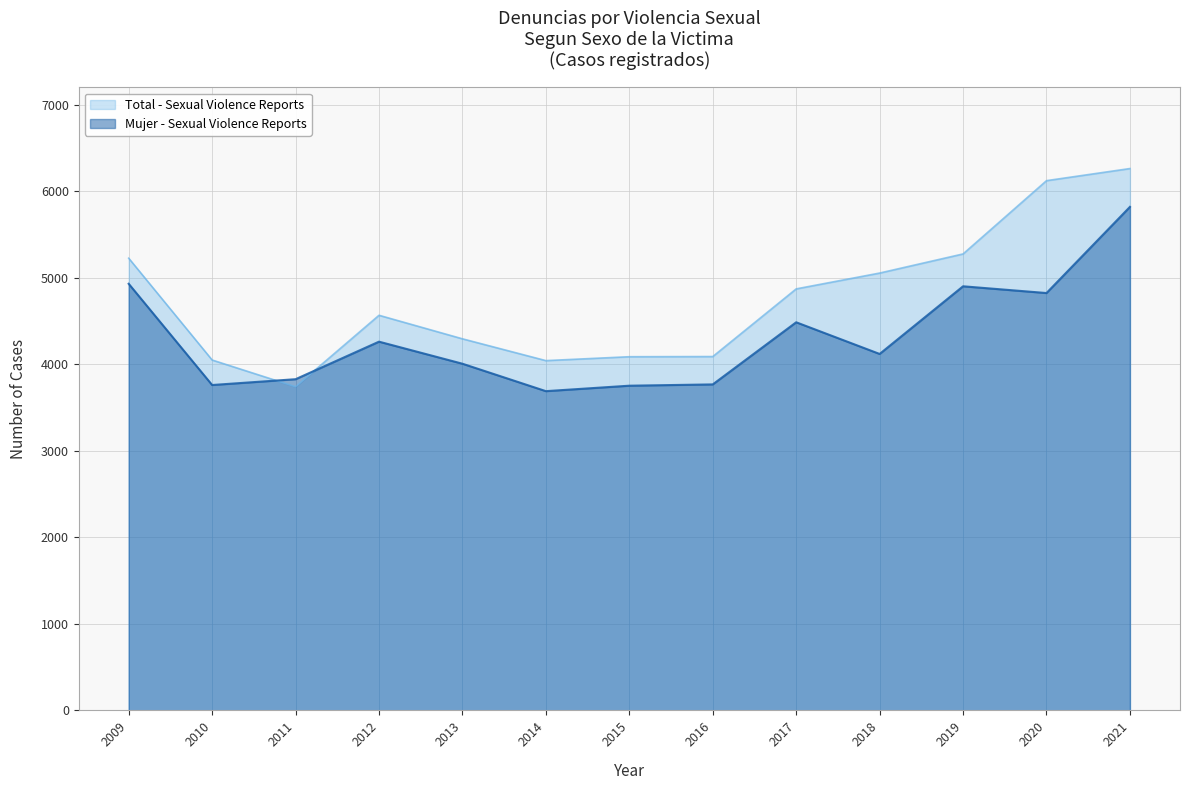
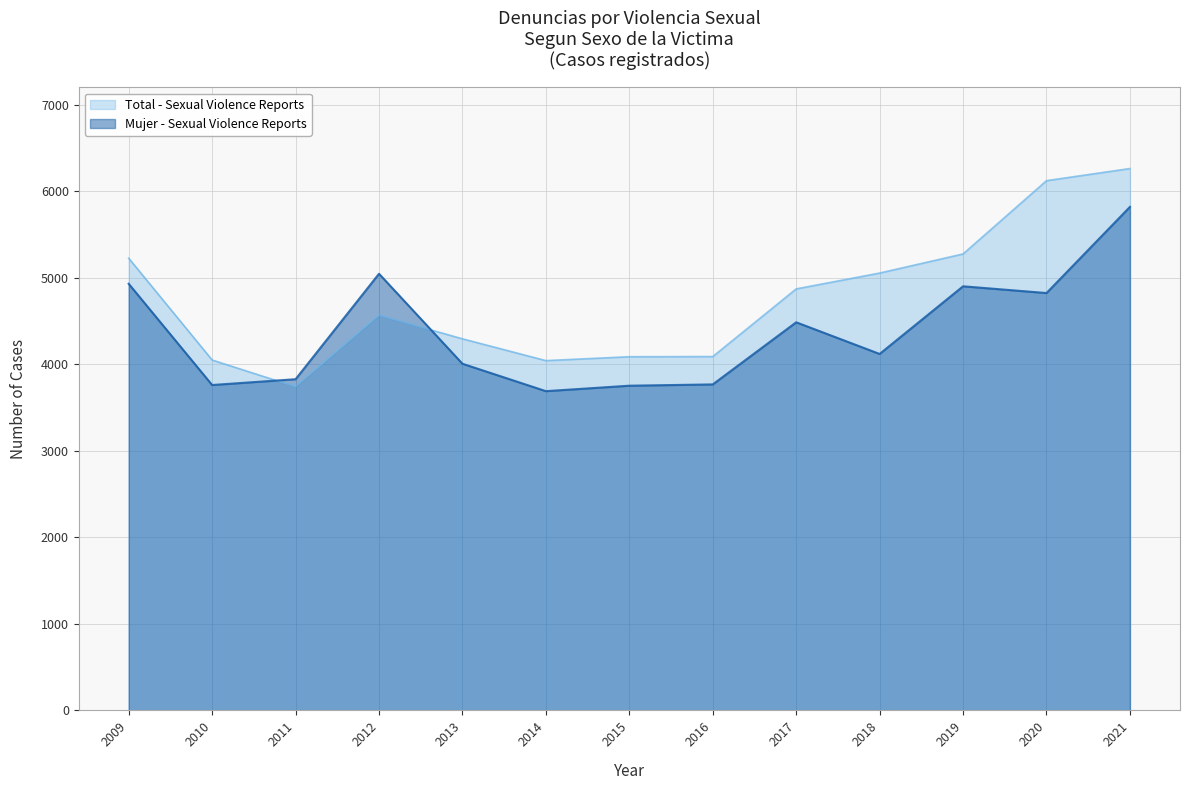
  {
    "Total - Sexual Violence Reports": {
      "2009": 5200,
      "2010": 4100,
      "2011": 3700,
      "2012": 4600,
      "2013": 4300,
      "2014": 4000,
      "2015": 4100,
      "2016": 4100,
      "2017": 4900,
      "2018": 5100,
      "2019": 5300,
      "2020": 6100,
      "2021": 6300
    },
    "Mujer - Sexual Violence Reports": {
      "2009": 4900,
      "2010": 3800,
      "2011": 3800,
-     "2012": 4300,
+     "2012": 5000,
      "2013": 4000,
      "2014": 3700,
      "2015": 3800,
      "2016": 3800,
      "2017": 4500,
      "2018": 4100,
      "2019": 4900,
      "2020": 4800,
      "2021": 5800
    }
  }
